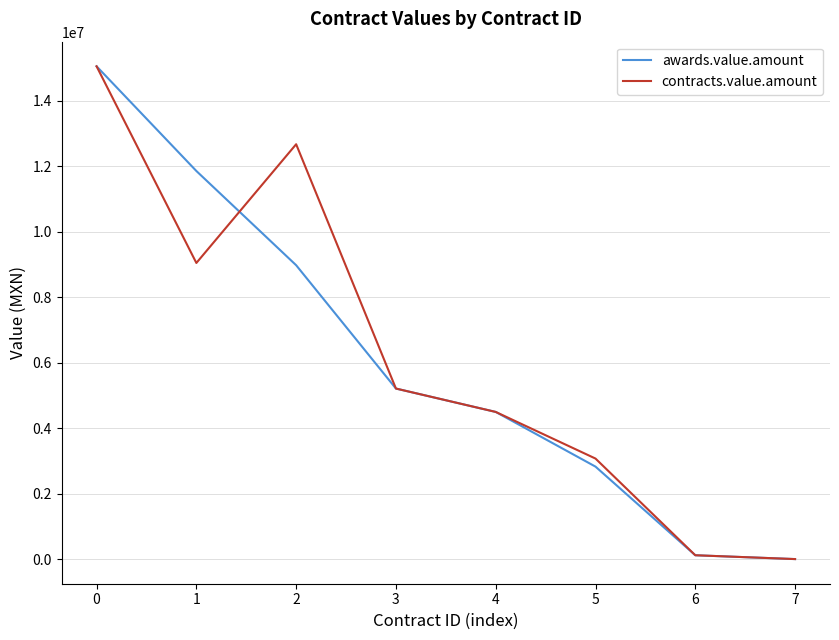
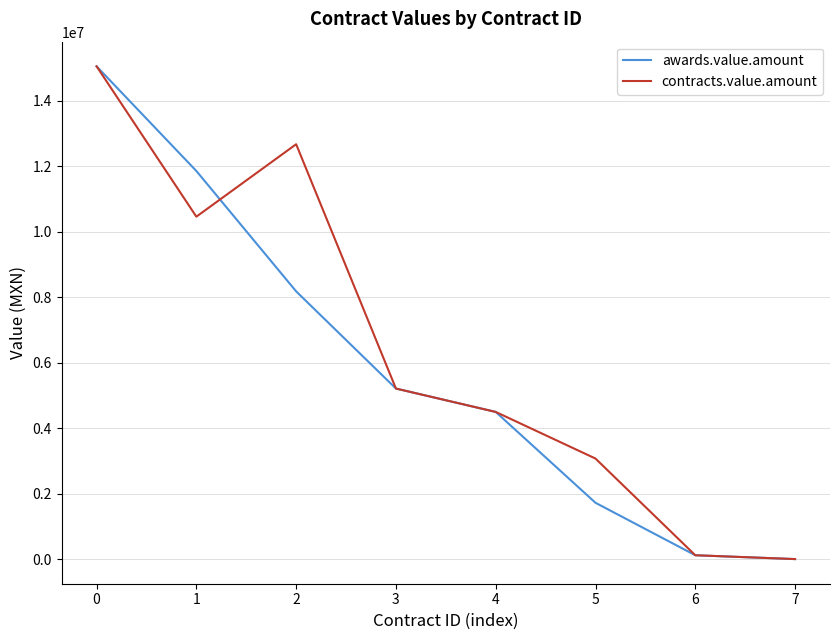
  {
    "awards.value.amount": {
      "1": 11900000,
-     "2": 9000000,
-     "5": 2800000
+     "2": 8200000,
+     "5": 1700000
    },
    "contracts.value.amount": {
-     "1": 9000000,
+     "1": 10500000,
      "2": 12700000,
      "5": 3100000
    }
  }
